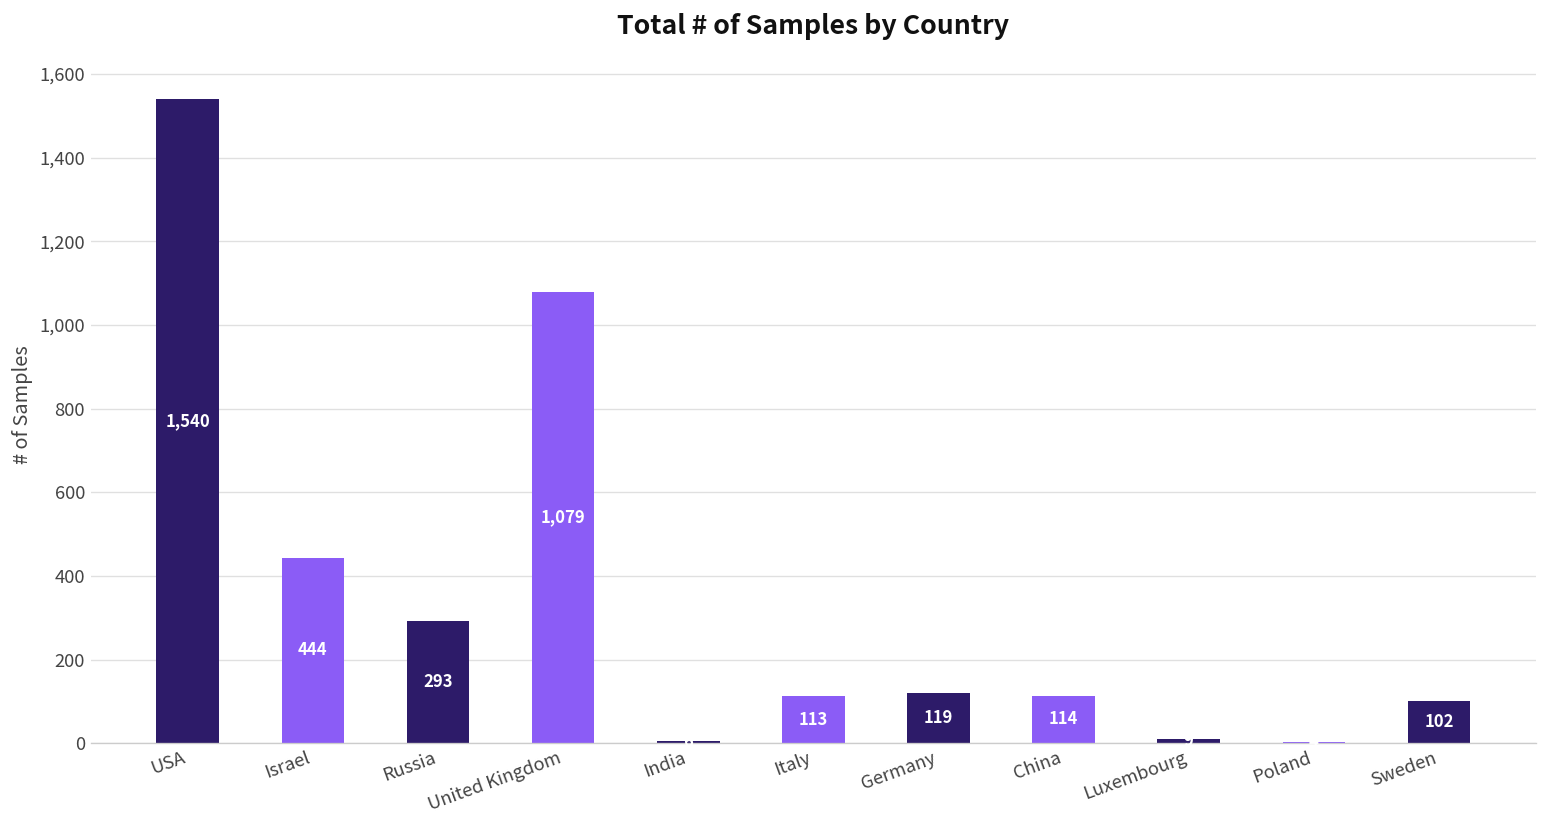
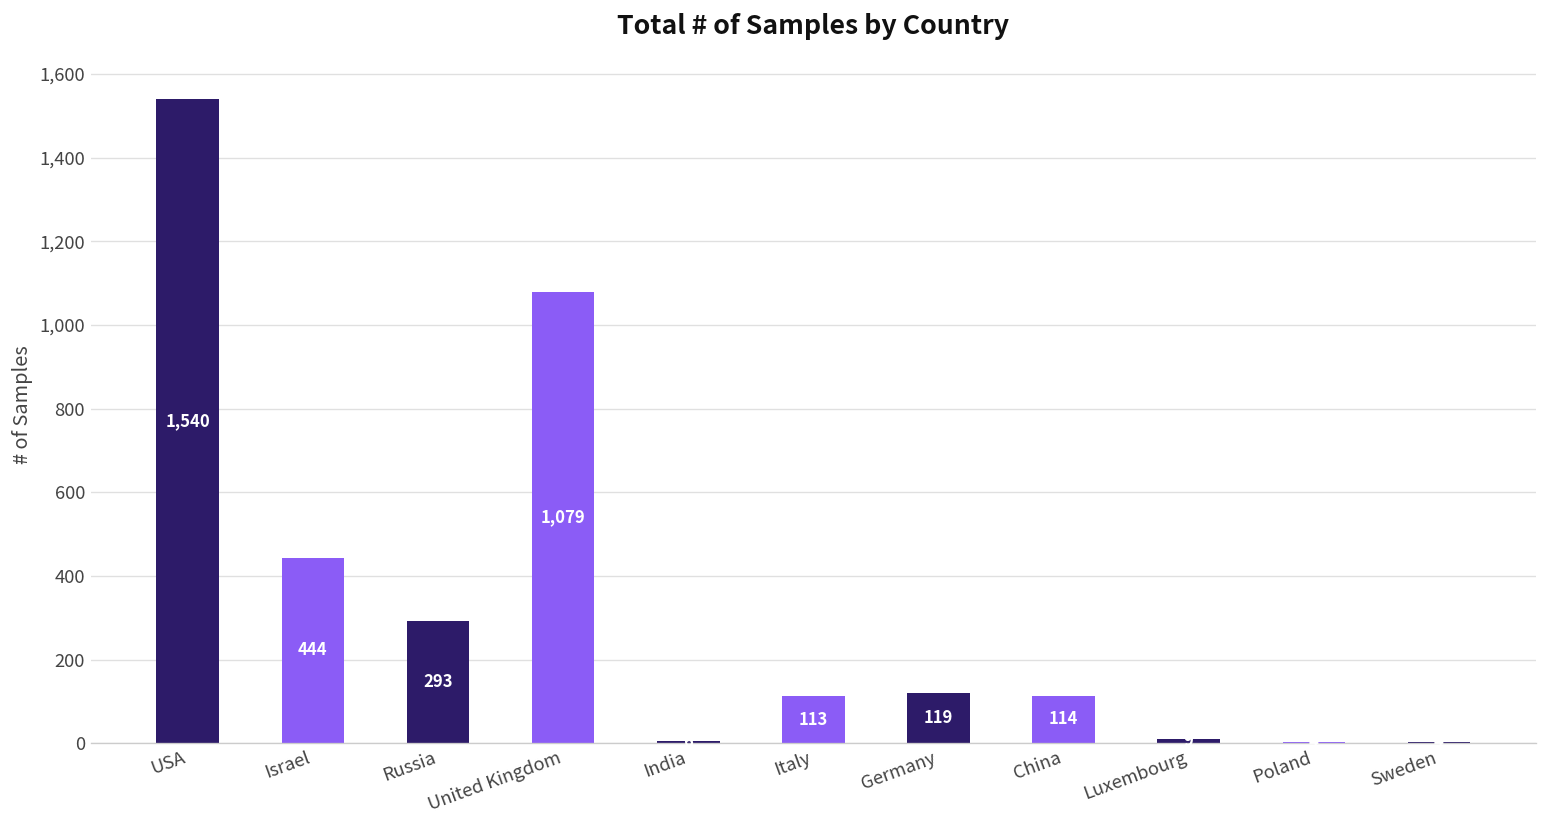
  {
    "Luxembourg": 10,
-   "Sweden": 100
+   "Sweden": 0
  }
